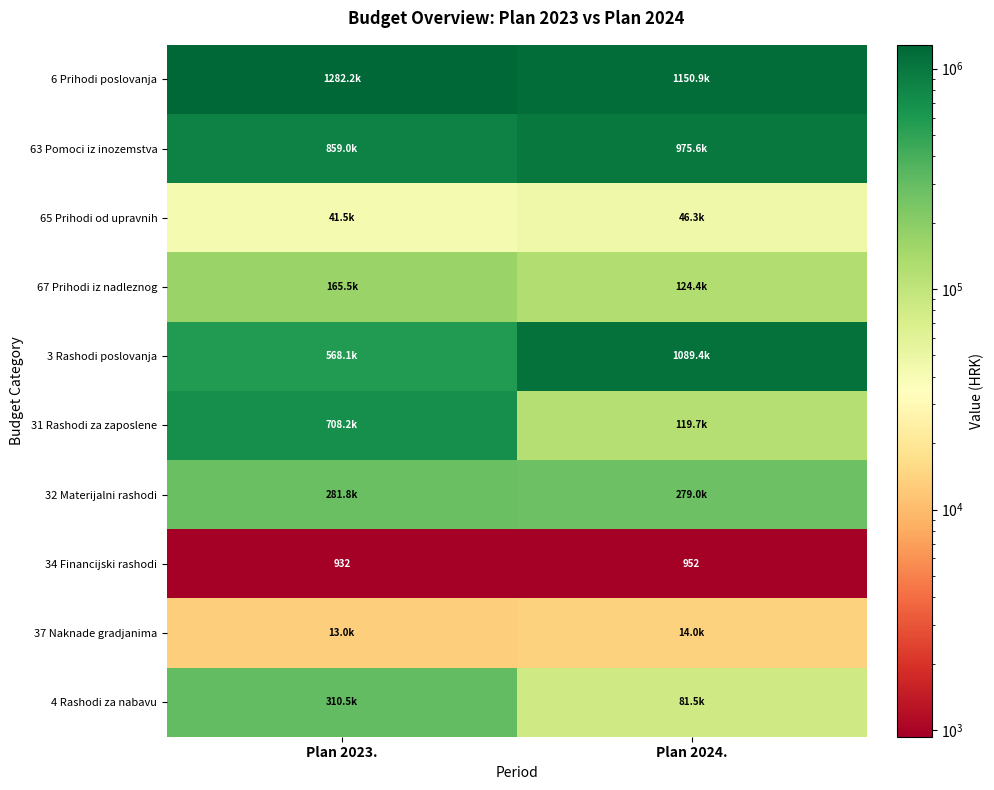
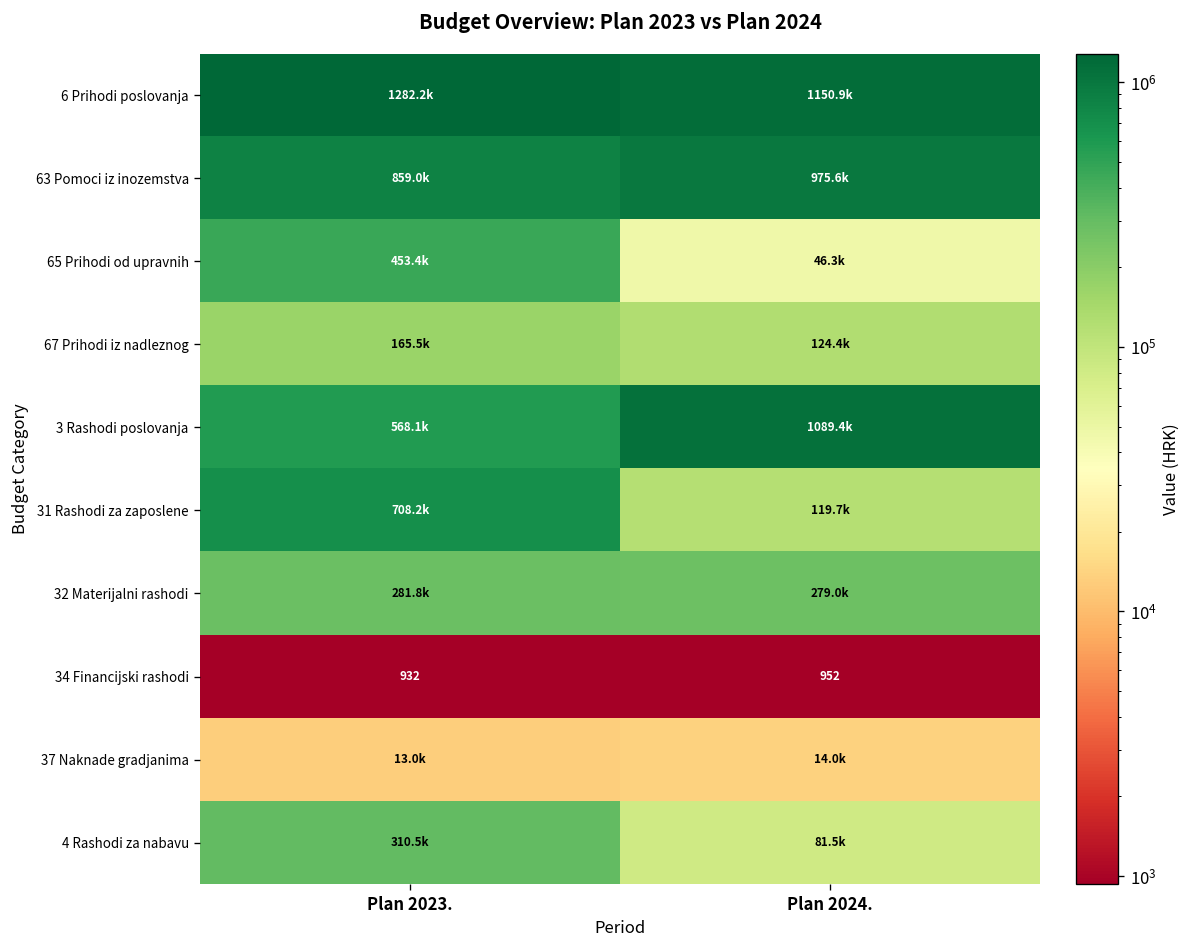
  {
    "6 Prihodi poslovanja": {
      "Plan 2023.": "1282.2k",
      "Plan 2024.": "1150.9k"
    },
    "63 Pomoci iz inozemstva": {
      "Plan 2023.": "859.0k",
      "Plan 2024.": "975.6k"
    },
    "65 Prihodi od upravnih": {
-     "Plan 2023.": "41.5k",
+     "Plan 2023.": "453.4k",
      "Plan 2024.": "46.3k"
    },
    "67 Prihodi iz nadleznog": {
      "Plan 2023.": "165.5k",
      "Plan 2024.": "124.4k"
    },
    "3 Rashodi poslovanja": {
      "Plan 2023.": "568.1k",
      "Plan 2024.": "1089.4k"
    },
    "31 Rashodi za zaposlene": {
      "Plan 2023.": "708.2k",
      "Plan 2024.": "119.7k"
    },
    "32 Materijalni rashodi": {
      "Plan 2023.": "281.8k",
      "Plan 2024.": "279.0k"
    },
    "34 Financijski rashodi": {
      "Plan 2023.": "932",
      "Plan 2024.": "952"
    },
    "37 Naknade gradjanima": {
      "Plan 2023.": "13.0k",
      "Plan 2024.": "14.0k"
    },
    "4 Rashodi za nabavu": {
      "Plan 2023.": "310.5k",
      "Plan 2024.": "81.5k"
    }
  }
